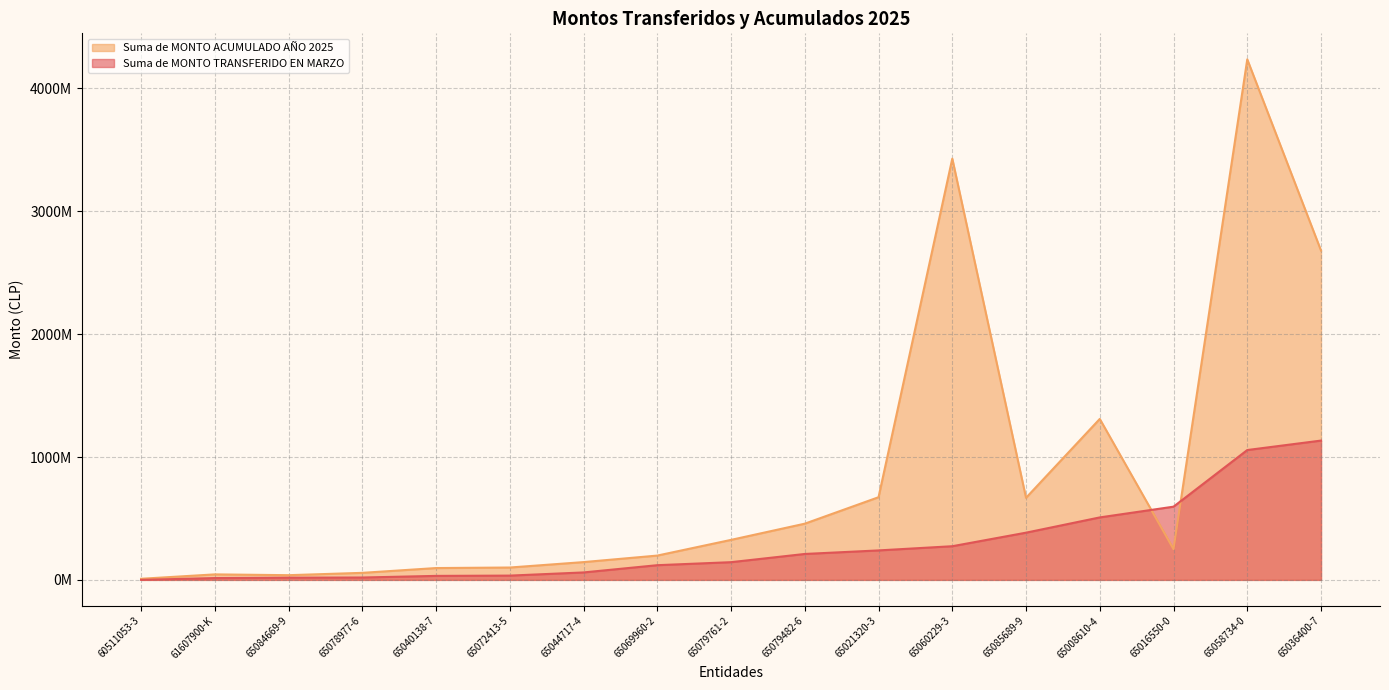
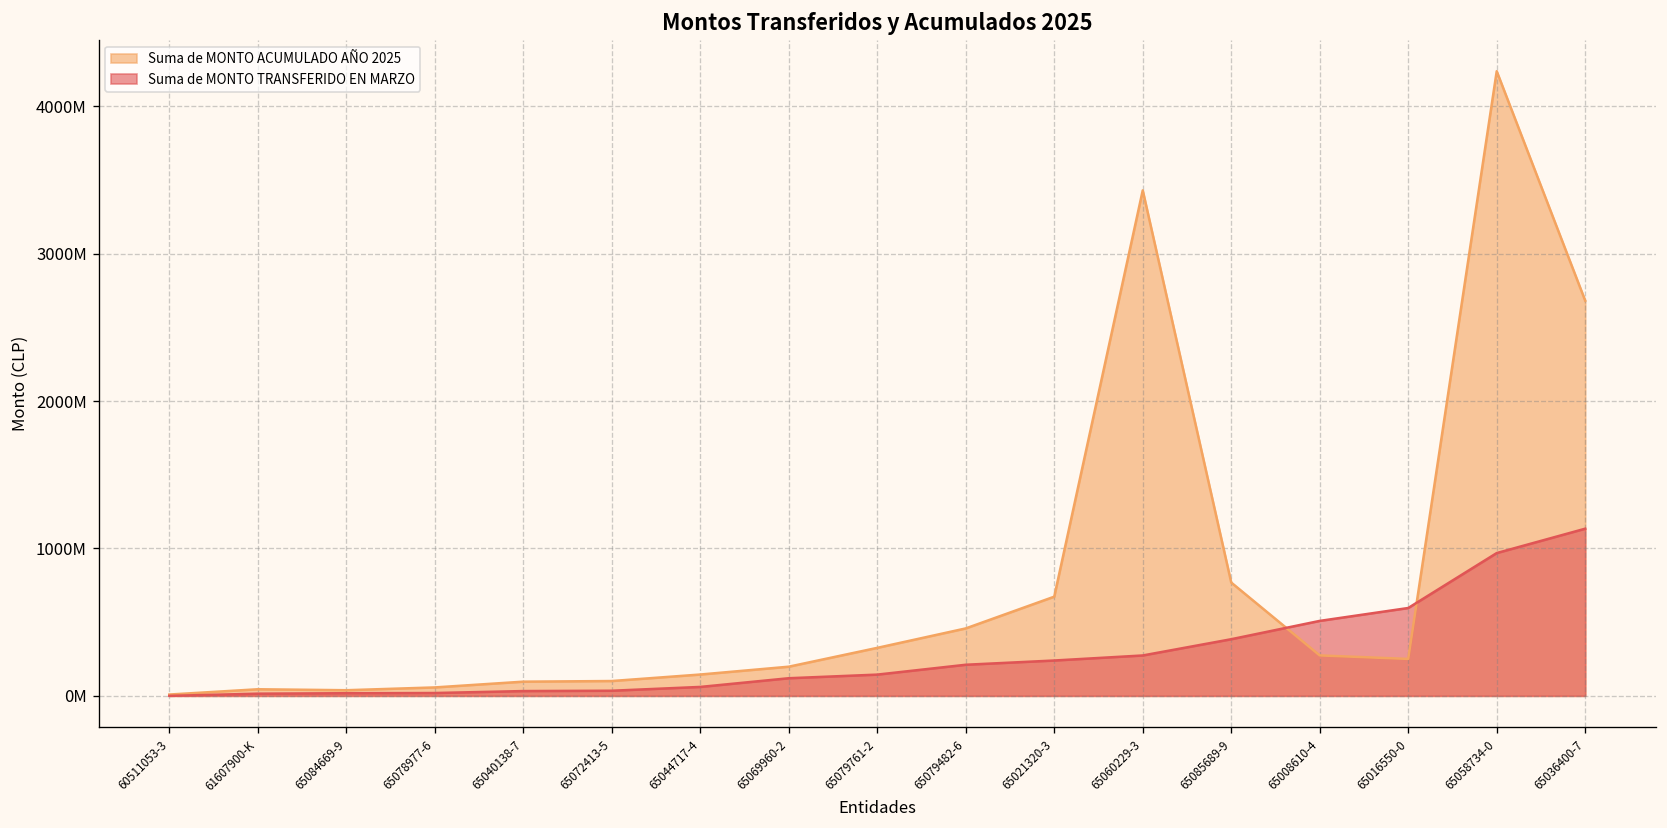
  {
    "Suma de MONTO ACUMULADO AÑO 2025": {
      "61607900-K": 40000000,
      "65078977-6": 60000000,
      "65040138-7": 100000000,
      "65072413-5": 100000000,
      "65044717-4": 140000000,
      "65069960-2": 200000000,
      "65079761-2": 330000000,
      "65079482-6": 460000000,
      "65021320-3": 670000000,
      "65060229-3": 3430000000,
-     "65085689-9": 670000000,
-     "65008610-4": 1310000000,
+     "65085689-9": 770000000,
+     "65008610-4": 270000000,
      "65016550-0": 250000000,
      "65058734-0": 4240000000,
      "65036400-7": 2680000000
    },
    "Suma de MONTO TRANSFERIDO EN MARZO": {
      "61607900-K": 10000000,
      "65078977-6": 20000000,
      "65040138-7": 30000000,
      "65072413-5": 30000000,
      "65044717-4": 60000000,
      "65069960-2": 120000000,
      "65079761-2": 140000000,
      "65079482-6": 210000000,
      "65021320-3": 240000000,
      "65060229-3": 270000000,
      "65085689-9": 380000000,
      "65008610-4": 510000000,
      "65016550-0": 600000000,
-     "65058734-0": 1060000000,
+     "65058734-0": 970000000,
      "65036400-7": 1130000000
    }
  }
